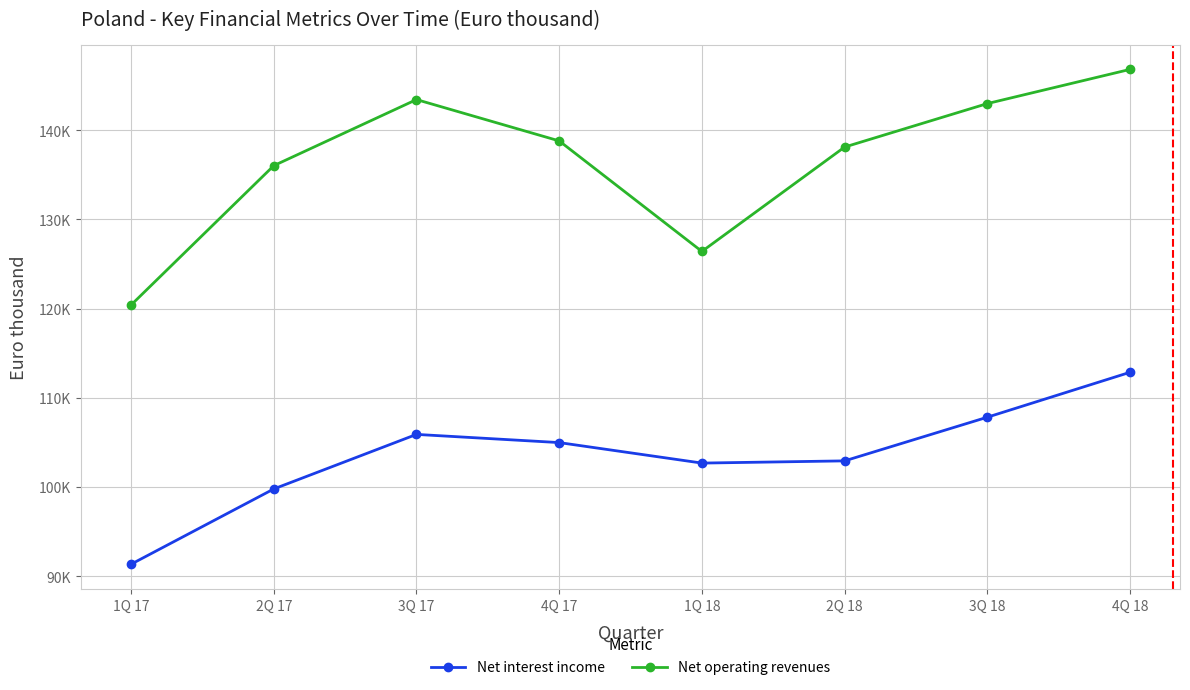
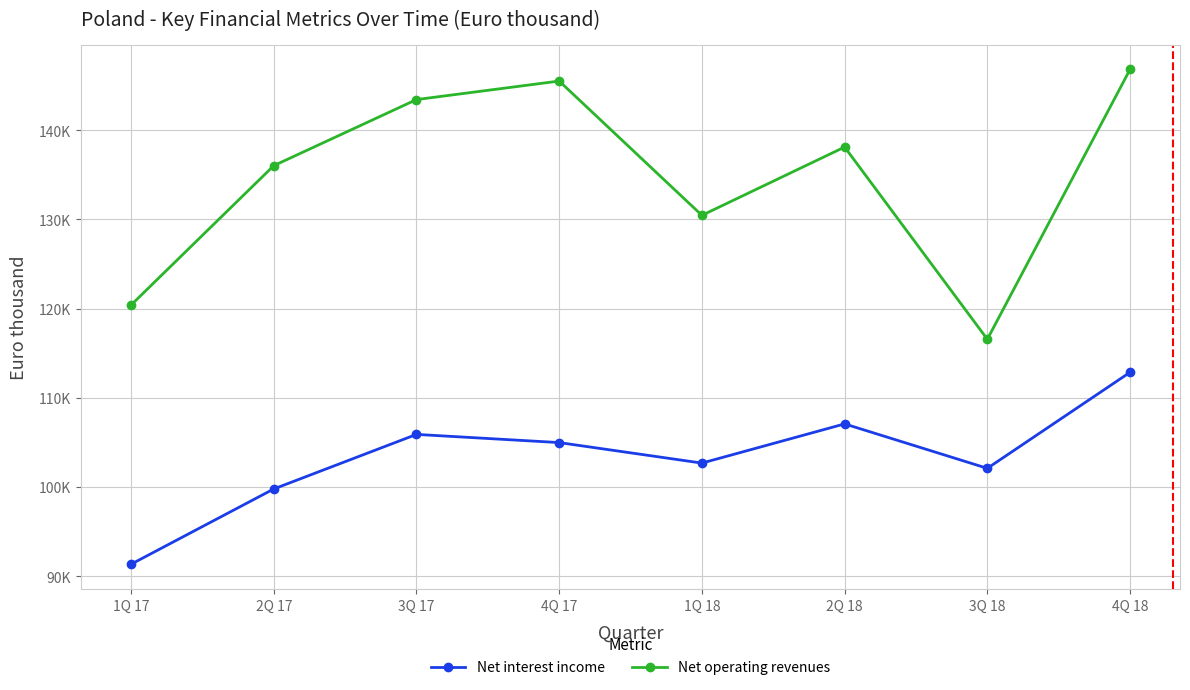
  {
    "Net interest income": {
      "1Q 17": 91000,
      "2Q 17": 100000,
      "3Q 17": 106000,
      "4Q 17": 105000,
      "1Q 18": 103000,
-     "2Q 18": 103000,
-     "3Q 18": 108000,
+     "2Q 18": 107000,
+     "3Q 18": 102000,
      "4Q 18": 113000
    },
    "Net operating revenues": {
      "1Q 17": 120000,
      "2Q 17": 136000,
      "3Q 17": 143000,
-     "4Q 17": 139000,
-     "1Q 18": 126000,
+     "4Q 17": 146000,
+     "1Q 18": 130000,
      "2Q 18": 138000,
-     "3Q 18": 143000,
+     "3Q 18": 117000,
      "4Q 18": 147000
    }
  }
